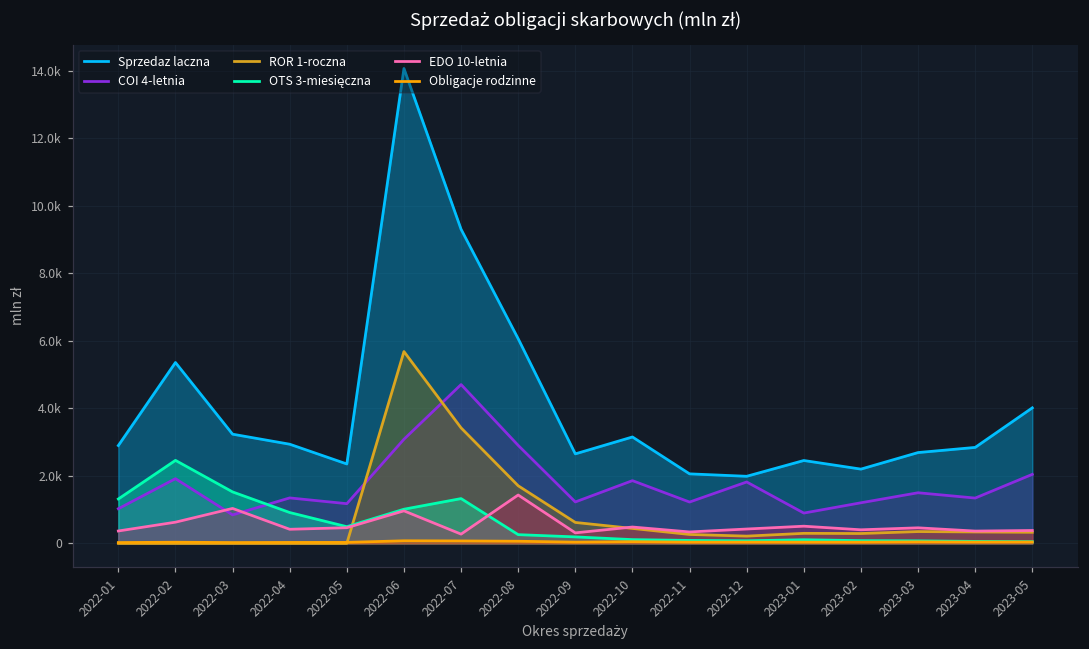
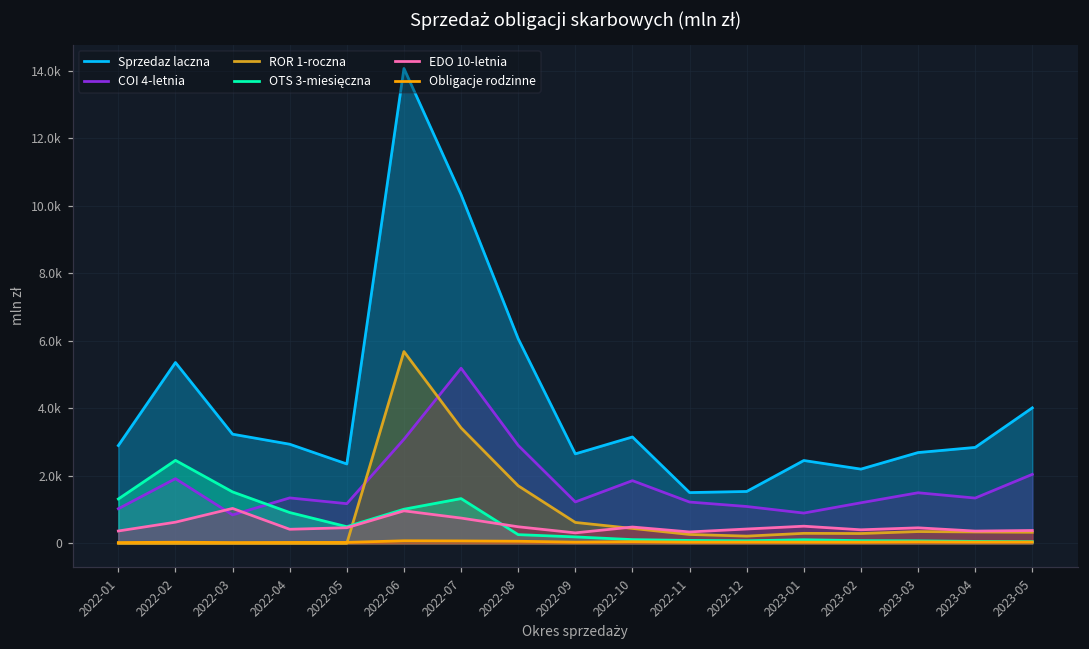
  {
    "Sprzedaz laczna": {
      "2022-01": 2900,
      "2022-02": 5400,
      "2022-03": 3200,
      "2022-04": 2900,
      "2022-05": 2400,
-     "2022-07": 9300,
+     "2022-07": 10300,
      "2022-08": 6100,
      "2022-09": 2700,
      "2022-10": 3200,
-     "2022-11": 2100,
-     "2022-12": 2000,
+     "2022-11": 1500,
+     "2022-12": 1500,
      "2023-01": 2500,
      "2023-02": 2200,
      "2023-03": 2700,
      "2023-04": 2800,
      "2023-05": 4000
    },
    "COI 4-letnia": {
      "2022-01": 1000,
      "2022-02": 1900,
      "2022-03": 800,
      "2022-04": 1300,
      "2022-05": 1200,
      "2022-06": 3100,
-     "2022-07": 4700,
+     "2022-07": 5200,
      "2022-08": 2900,
      "2022-09": 1200,
      "2022-10": 1900,
      "2022-11": 1200,
-     "2022-12": 1800,
+     "2022-12": 1100,
      "2023-01": 900,
      "2023-02": 1200,
      "2023-03": 1500,
      "2023-04": 1300,
      "2023-05": 2000
    },
    "OTS 3-miesięczna": {
      "2022-01": 1300,
      "2022-02": 2500,
      "2022-03": 1500,
      "2022-04": 900,
      "2022-07": 1300,
      "2022-08": 300,
      "2022-09": 200
    },
    "EDO 10-letnia": {
      "2022-01": 400,
      "2022-02": 600,
      "2022-03": 1000,
      "2022-04": 400,
-     "2022-07": 300,
-     "2022-08": 1400,
+     "2022-07": 800,
+     "2022-08": 500,
      "2022-09": 300,
      "2022-12": 400,
      "2023-01": 500,
      "2023-02": 400,
      "2023-03": 500
    }
  }
